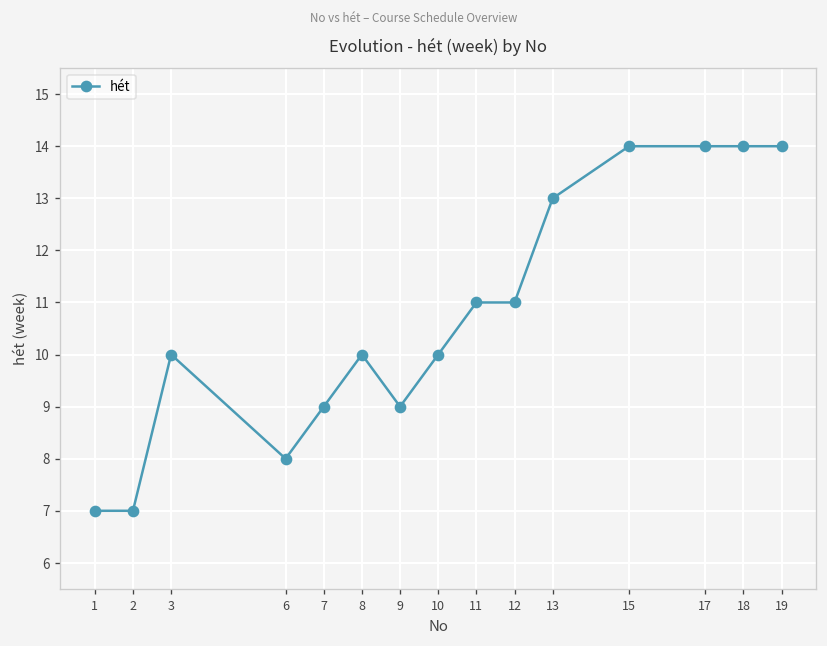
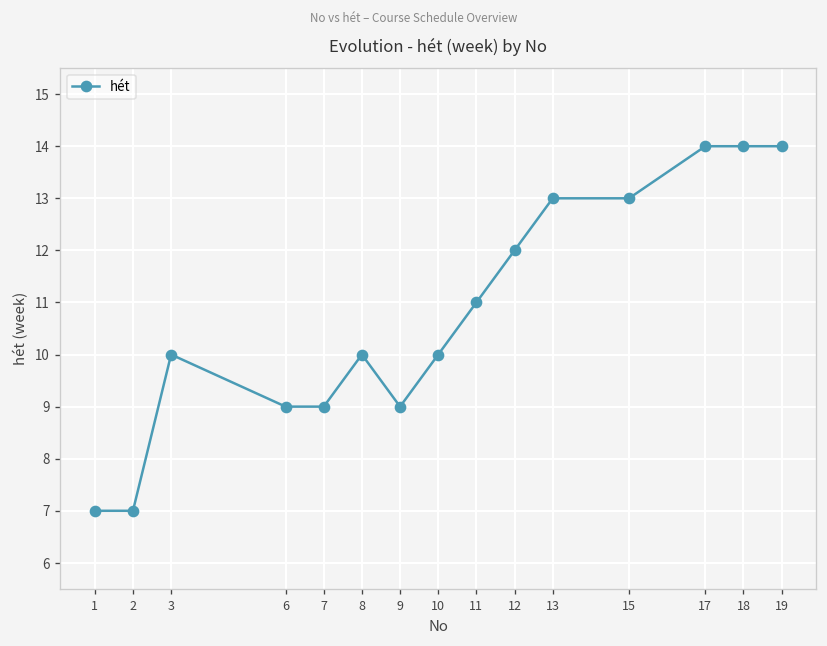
  {
    "1": 7,
    "2": 7,
    "3": 10,
-   "6": 8,
+   "6": 9,
    "7": 9,
    "8": 10,
    "9": 9,
    "10": 10,
    "11": 11,
-   "12": 11,
+   "12": 12,
    "13": 13,
-   "15": 14,
+   "15": 13,
    "17": 14,
    "18": 14,
    "19": 14
  }
